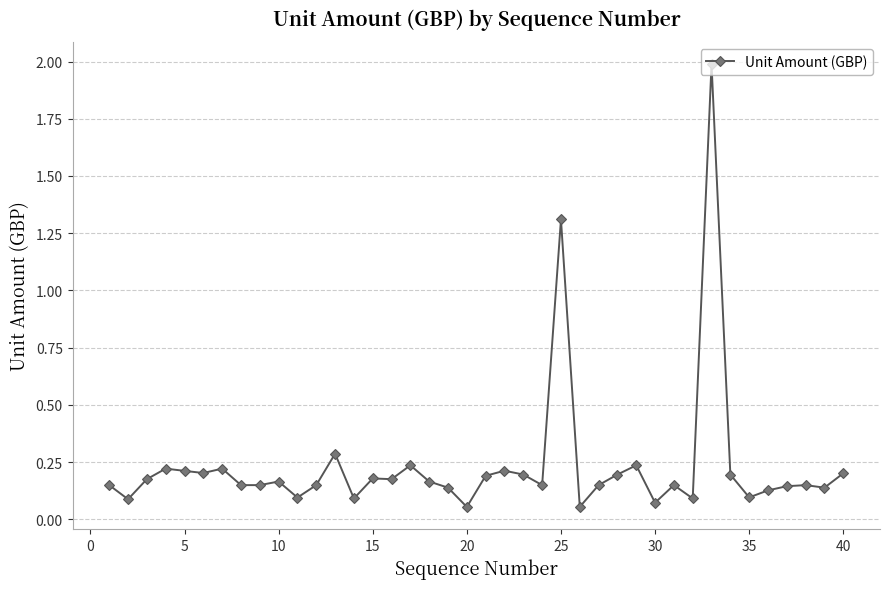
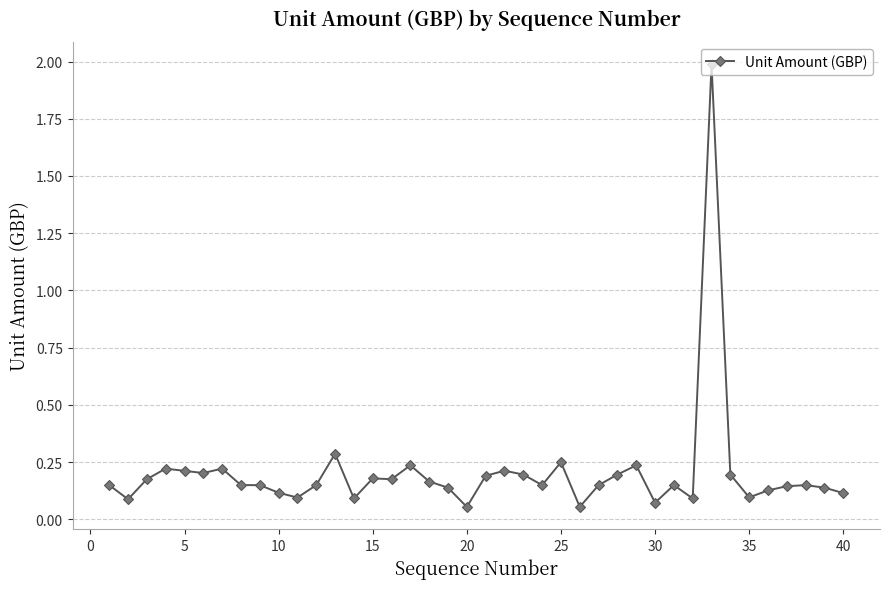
  {
    "5": 0.21,
-   "10": 0.17,
+   "10": 0.12,
    "15": 0.18,
    "20": 0.05,
-   "25": 1.31,
+   "25": 0.25,
    "30": 0.07,
    "35": 0.10,
-   "40": 0.20
+   "40": 0.11
  }
